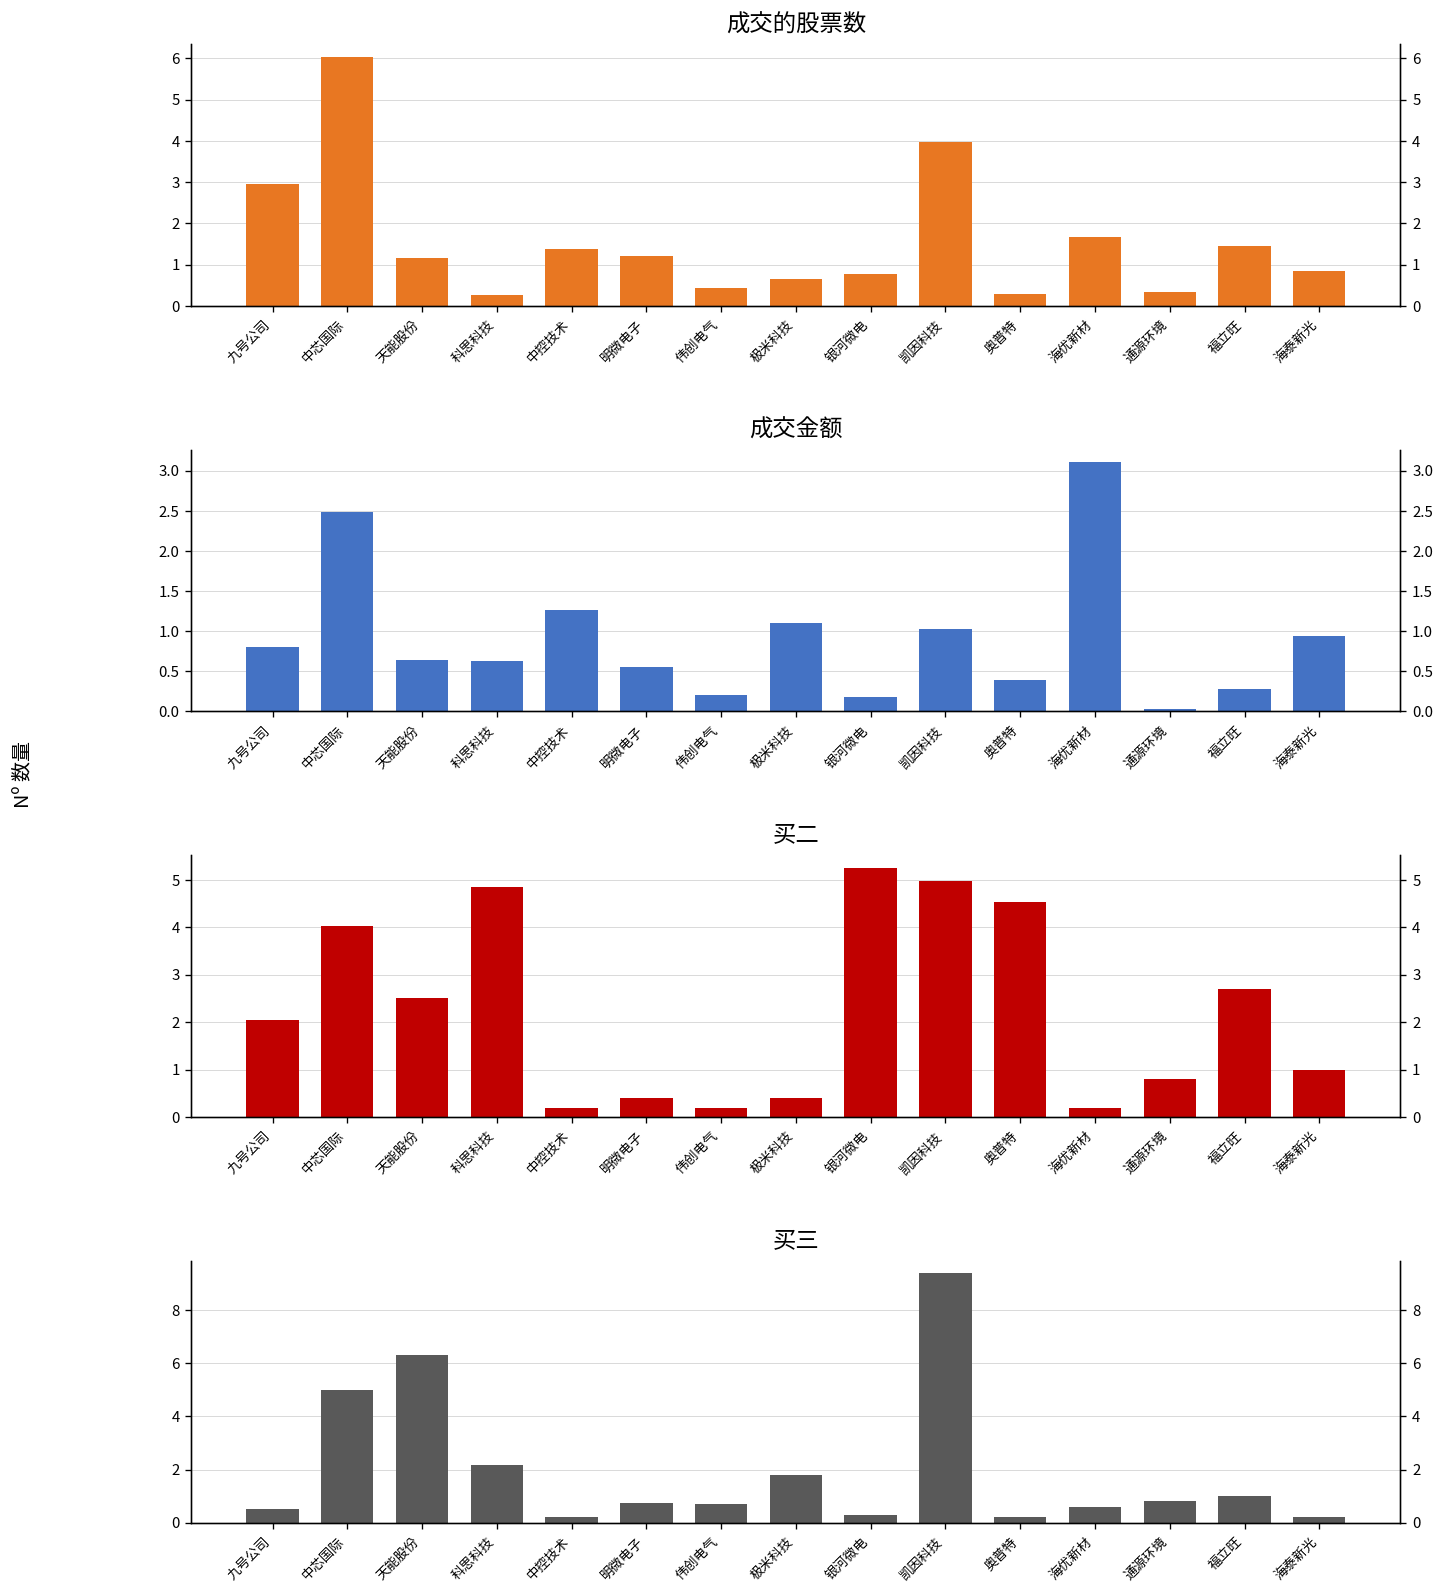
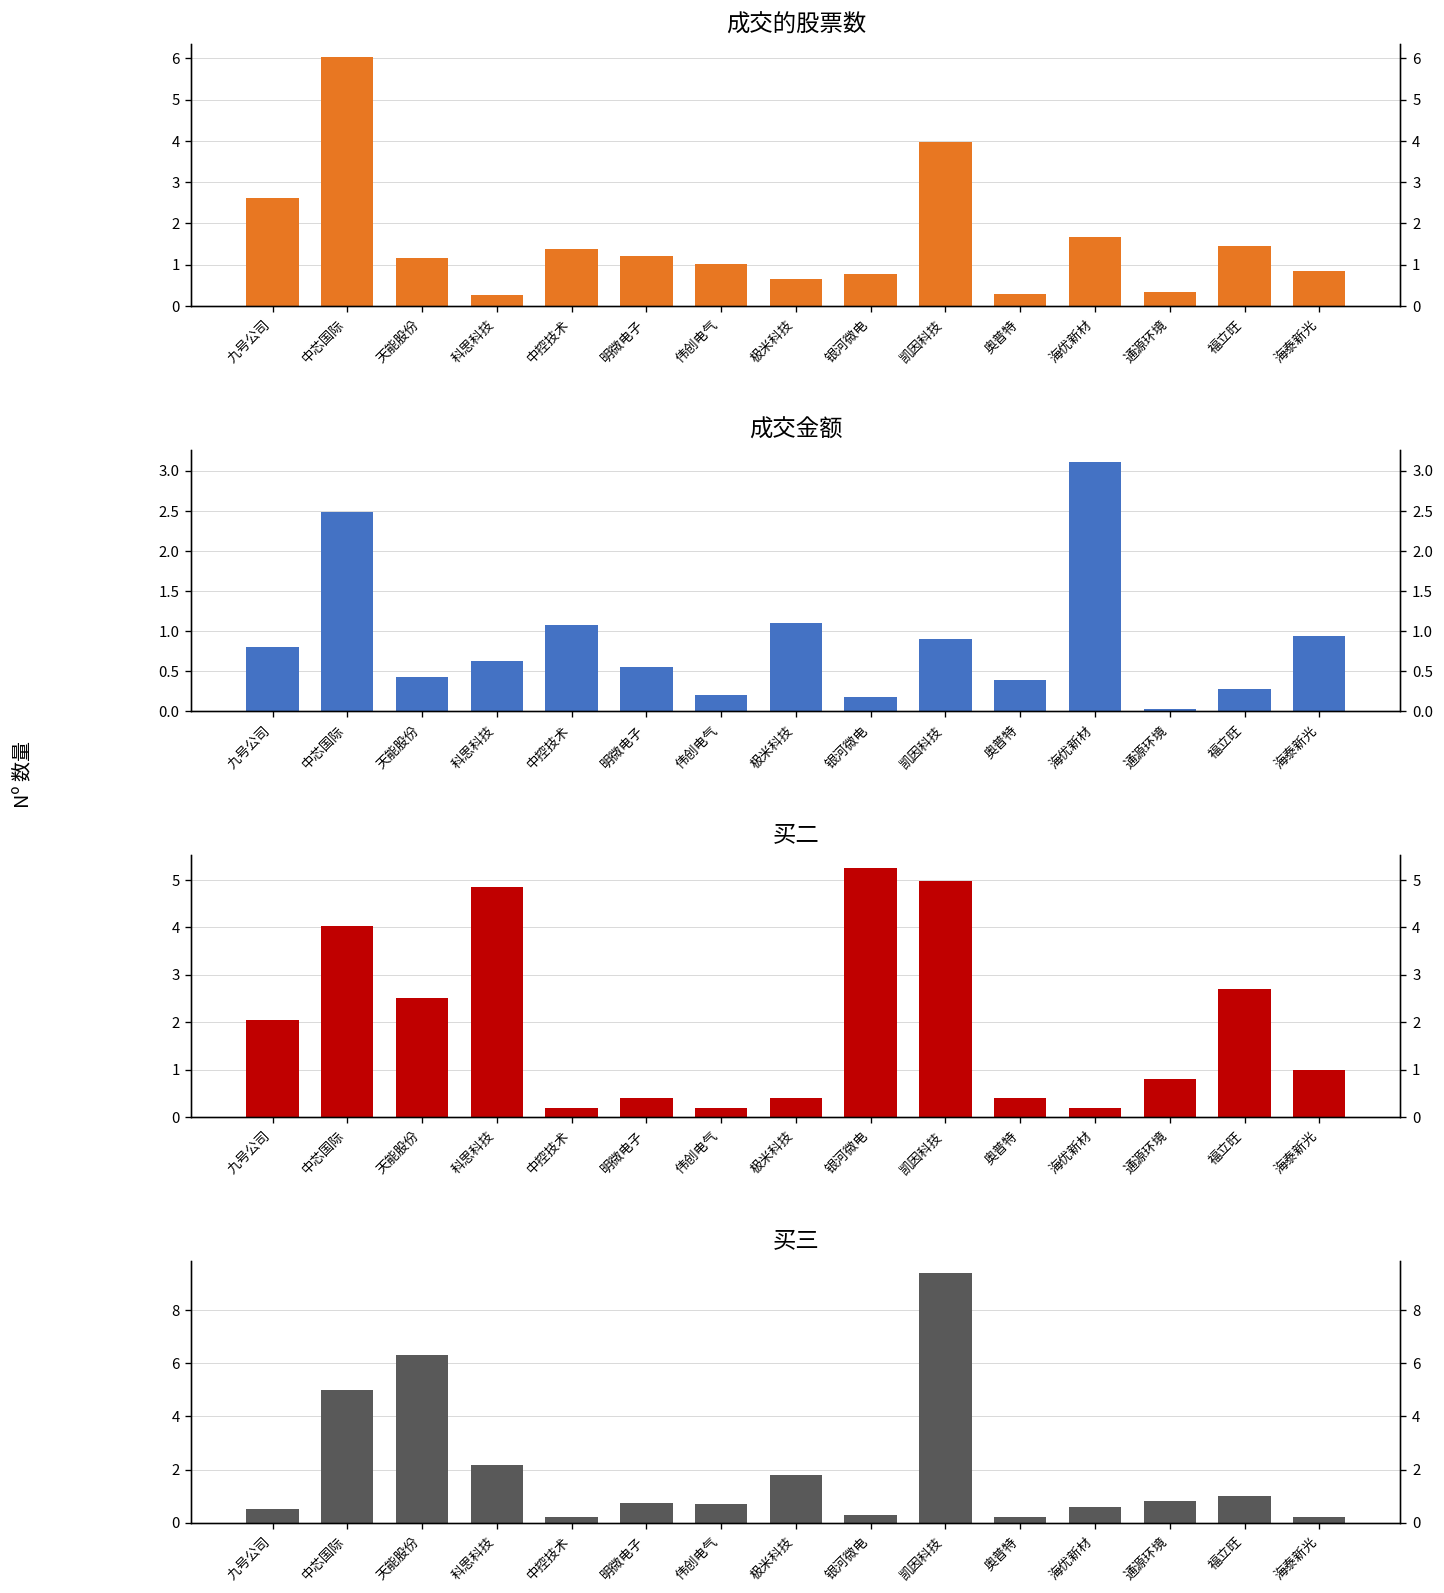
  {
    "成交的股票数": {
-     "九号公司": 3.0,
+     "九号公司": 2.6,
      "中芯国际": 6.0,
      "天能股份": 1.1,
      "科思科技": 0.3,
      "中控技术": 1.4,
      "明微电子": 1.2,
-     "伟创电气": 0.4,
+     "伟创电气": 1.0,
      "极米科技": 0.7,
      "银河微电": 0.8,
      "凯因科技": 4.0,
      "奥普特": 0.3,
      "海优新材": 1.7,
      "通源环境": 0.3,
      "福立旺": 1.4,
      "海泰新光": 0.8
    },
    "成交金额": {
      "九号公司": 0.8,
      "中芯国际": 2.5,
-     "天能股份": 0.6,
+     "天能股份": 0.4,
      "科思科技": 0.6,
-     "中控技术": 1.3,
+     "中控技术": 1.1,
      "明微电子": 0.6,
      "伟创电气": 0.2,
      "极米科技": 1.1,
      "银河微电": 0.2,
-     "凯因科技": 1.0,
+     "凯因科技": 0.9,
      "奥普特": 0.4,
      "海优新材": 3.1,
      "福立旺": 0.3,
      "海泰新光": 0.9
    },
    "买二": {
      "九号公司": 2.0,
      "中芯国际": 4.0,
      "天能股份": 2.5,
      "科思科技": 4.8,
      "中控技术": 0.2,
      "明微电子": 0.4,
      "伟创电气": 0.2,
      "极米科技": 0.4,
      "银河微电": 5.3,
      "凯因科技": 5.0,
-     "奥普特": 4.5,
+     "奥普特": 0.4,
      "海优新材": 0.2,
      "通源环境": 0.8,
      "福立旺": 2.7,
      "海泰新光": 1.0
    },
    "买三": {
      "九号公司": 0.5,
      "中芯国际": 5.0,
      "天能股份": 6.3,
      "科思科技": 2.2,
      "中控技术": 0.2,
      "明微电子": 0.7,
      "伟创电气": 0.7,
      "极米科技": 1.8,
      "银河微电": 0.3,
      "凯因科技": 9.4,
      "奥普特": 0.2,
      "海优新材": 0.6,
      "通源环境": 0.8,
      "福立旺": 1.0,
      "海泰新光": 0.2
    }
  }
